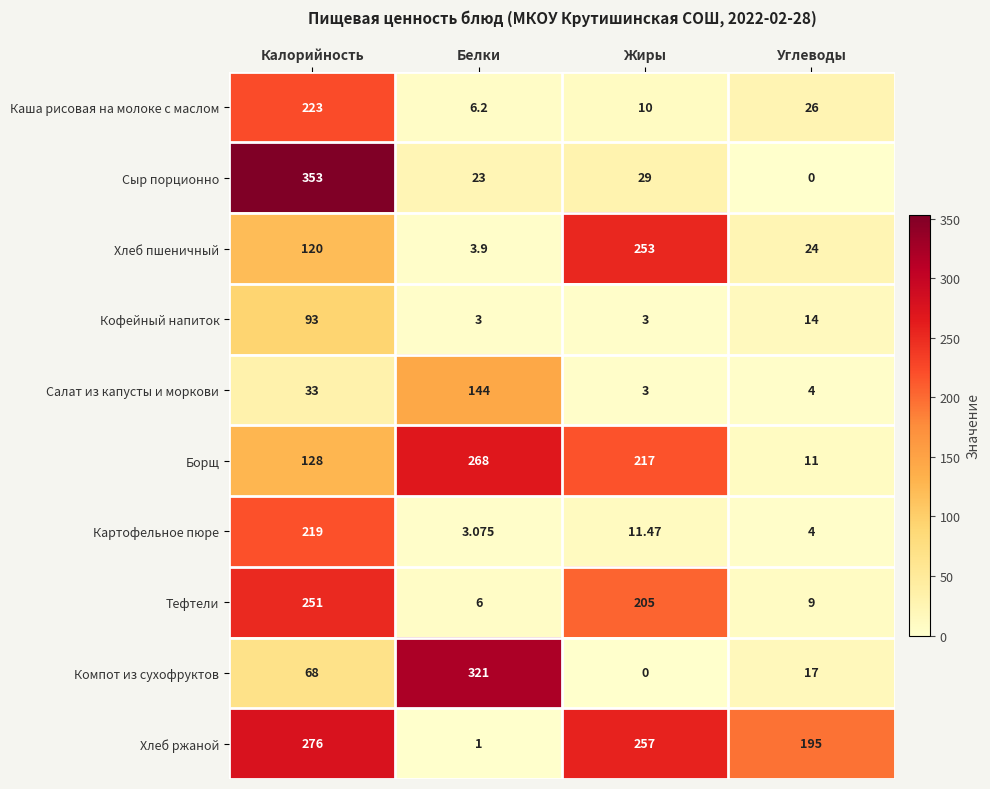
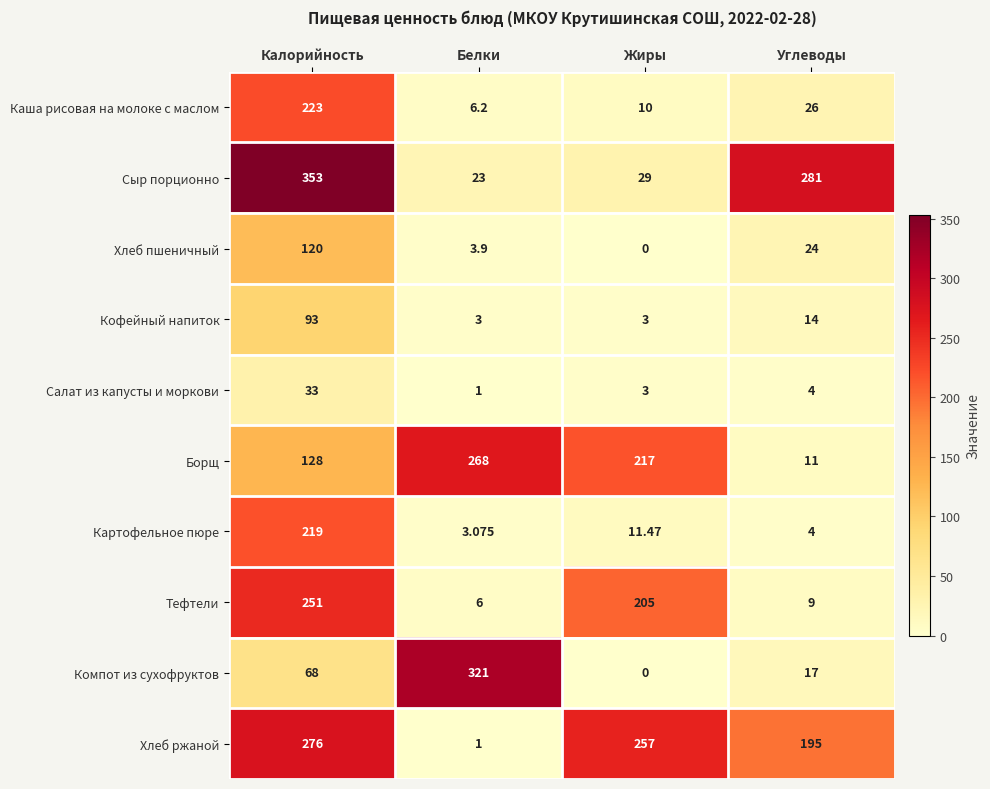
  {
    "Каша рисовая на молоке с маслом": {
      "Калорийность": 223,
      "Белки": 6.2,
      "Жиры": 10,
      "Углеводы": 26
    },
    "Сыр порционно": {
      "Калорийность": 353,
      "Белки": 23,
      "Жиры": 29,
-     "Углеводы": 0
+     "Углеводы": 281
    },
    "Хлеб пшеничный": {
      "Калорийность": 120,
      "Белки": 3.9,
-     "Жиры": 253,
+     "Жиры": 0,
      "Углеводы": 24
    },
    "Кофейный напиток": {
      "Калорийность": 93,
      "Белки": 3,
      "Жиры": 3,
      "Углеводы": 14
    },
    "Салат из капусты и моркови": {
      "Калорийность": 33,
-     "Белки": 144,
+     "Белки": 1,
      "Жиры": 3,
      "Углеводы": 4
    },
    "Борщ": {
      "Калорийность": 128,
      "Белки": 268,
      "Жиры": 217,
      "Углеводы": 11
    },
    "Картофельное пюре": {
      "Калорийность": 219,
      "Белки": 3.075,
      "Жиры": 11.47,
      "Углеводы": 4
    },
    "Тефтели": {
      "Калорийность": 251,
      "Белки": 6,
      "Жиры": 205,
      "Углеводы": 9
    },
    "Компот из сухофруктов": {
      "Калорийность": 68,
      "Белки": 321,
      "Жиры": 0,
      "Углеводы": 17
    },
    "Хлеб ржаной": {
      "Калорийность": 276,
      "Белки": 1,
      "Жиры": 257,
      "Углеводы": 195
    }
  }
